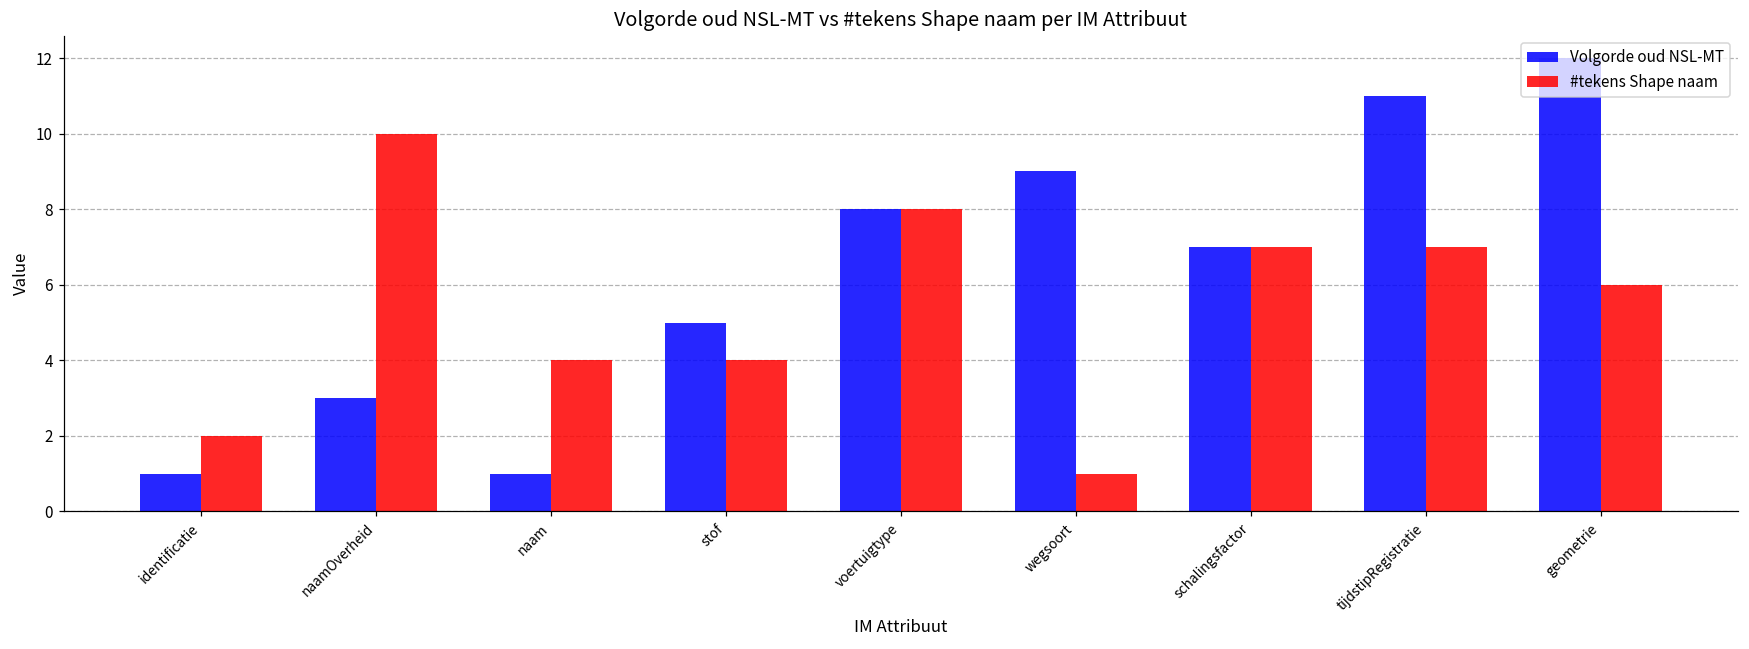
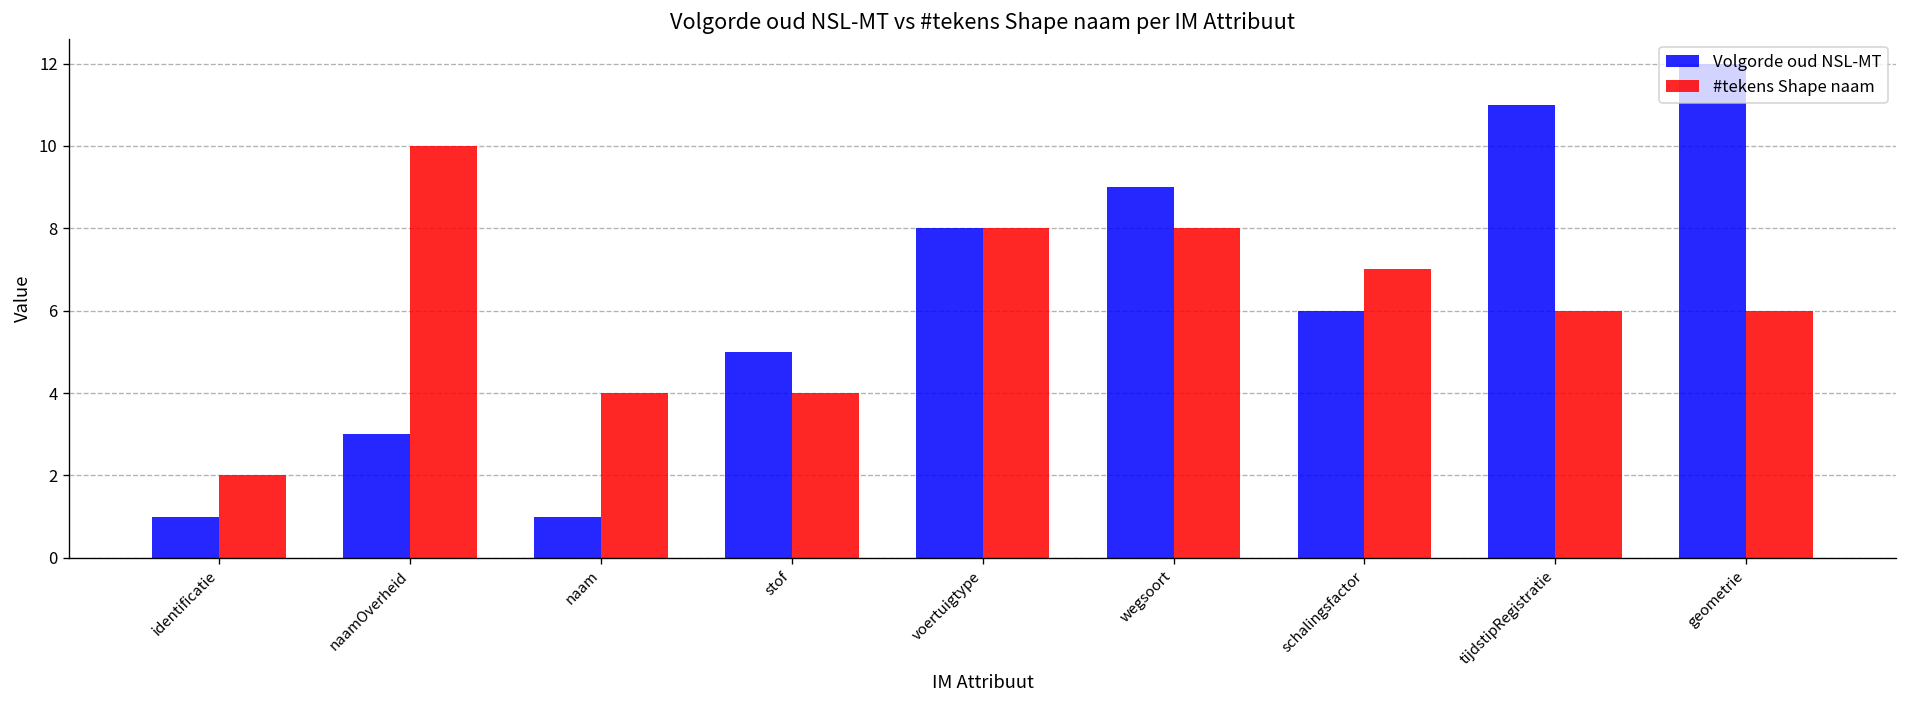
  {
    "Volgorde oud NSL-MT": {
      "identificatie": 1,
      "naamOverheid": 3,
      "naam": 1,
      "stof": 5,
      "voertuigtype": 8,
      "wegsoort": 9,
-     "schalingsfactor": 7,
+     "schalingsfactor": 6,
      "tijdstipRegistratie": 11
    },
    "#tekens Shape naam": {
      "identificatie": 2,
      "naamOverheid": 10,
      "naam": 4,
      "stof": 4,
      "voertuigtype": 8,
-     "wegsoort": 1,
+     "wegsoort": 8,
      "schalingsfactor": 7,
-     "tijdstipRegistratie": 7,
+     "tijdstipRegistratie": 6,
      "geometrie": 6
    }
  }
